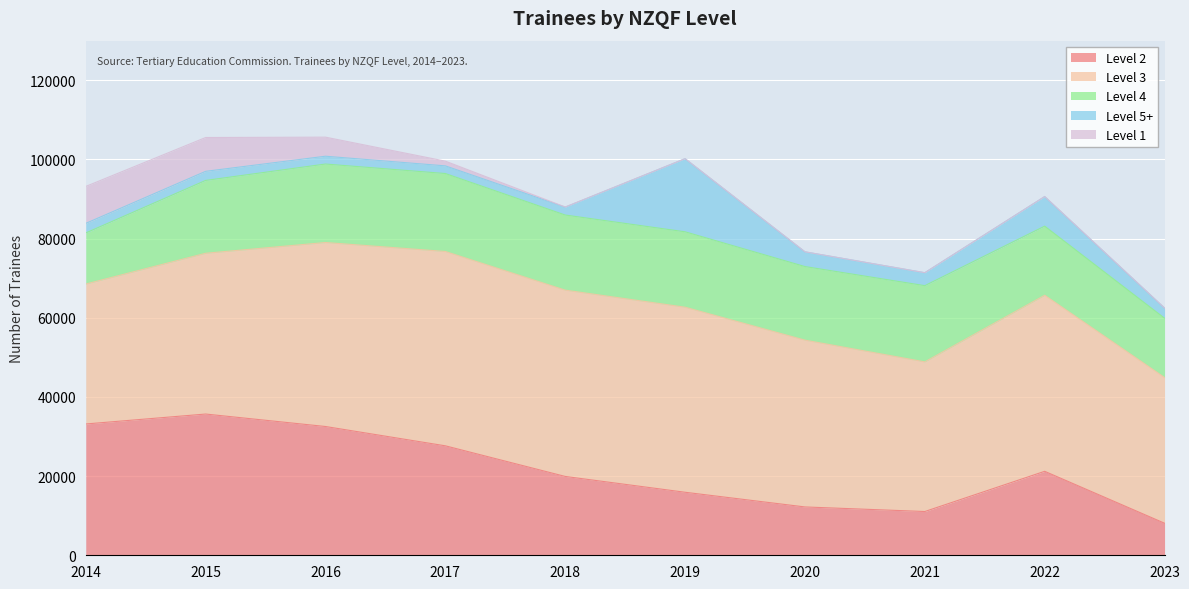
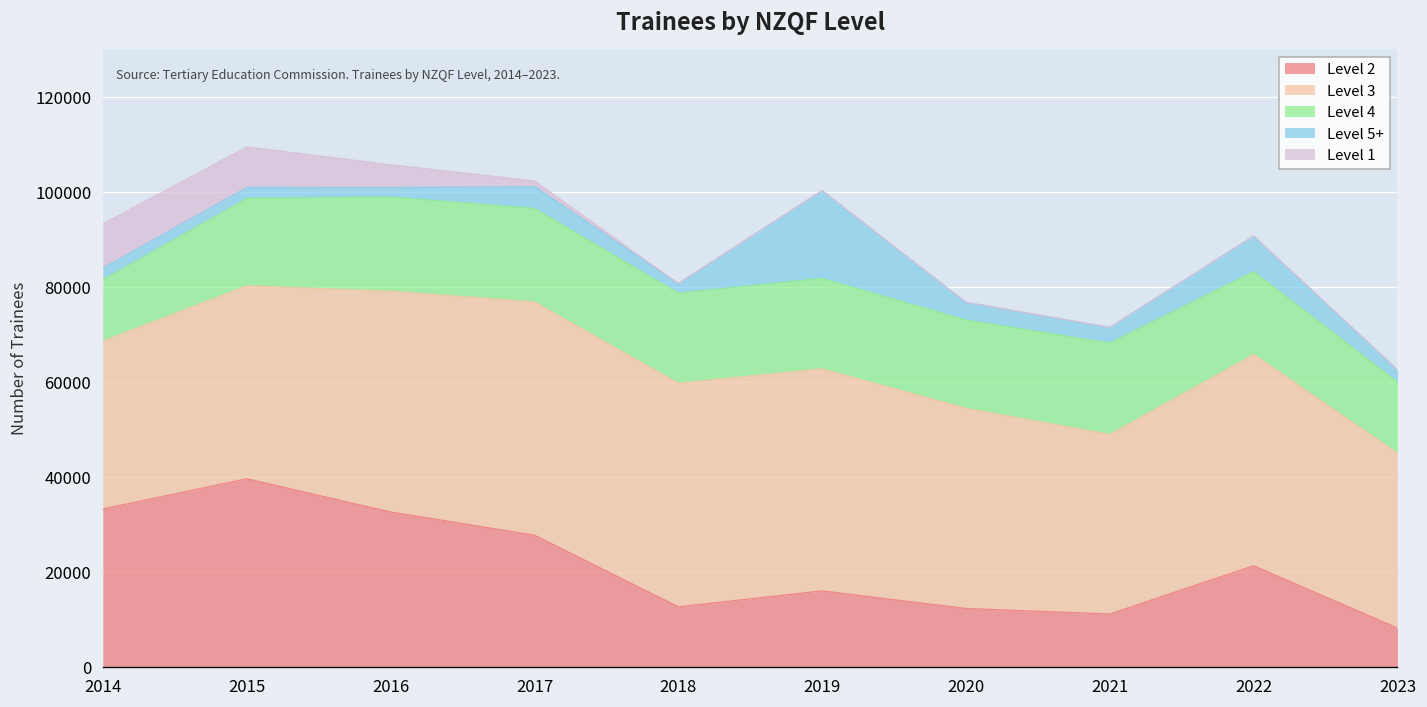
  {
    "Level 2": {
      "2014": 33000,
-     "2015": 36000,
+     "2015": 40000,
      "2016": 33000,
      "2017": 28000,
-     "2018": 20000,
+     "2018": 13000,
      "2019": 16000,
      "2020": 12000,
      "2021": 11000,
      "2022": 21000,
      "2023": 8000
    },
    "Level 3": {
      "2014": 35000,
      "2015": 41000,
      "2016": 46000,
      "2017": 49000,
      "2018": 47000,
      "2019": 47000,
      "2020": 42000,
      "2021": 38000,
      "2022": 44000,
      "2023": 37000
    },
    "Level 4": {
      "2014": 13000,
      "2015": 18000,
      "2016": 20000,
      "2017": 20000,
      "2018": 19000,
      "2019": 19000,
      "2020": 19000,
      "2021": 19000,
      "2022": 17000,
      "2023": 15000
    },
    "Level 5+": {
      "2014": 2000,
      "2015": 2000,
      "2016": 2000,
-     "2017": 2000
+     "2017": 5000
    },
    "Level 1": {
      "2014": 9000,
      "2015": 9000,
      "2016": 5000,
      "2017": 1000
    }
  }
